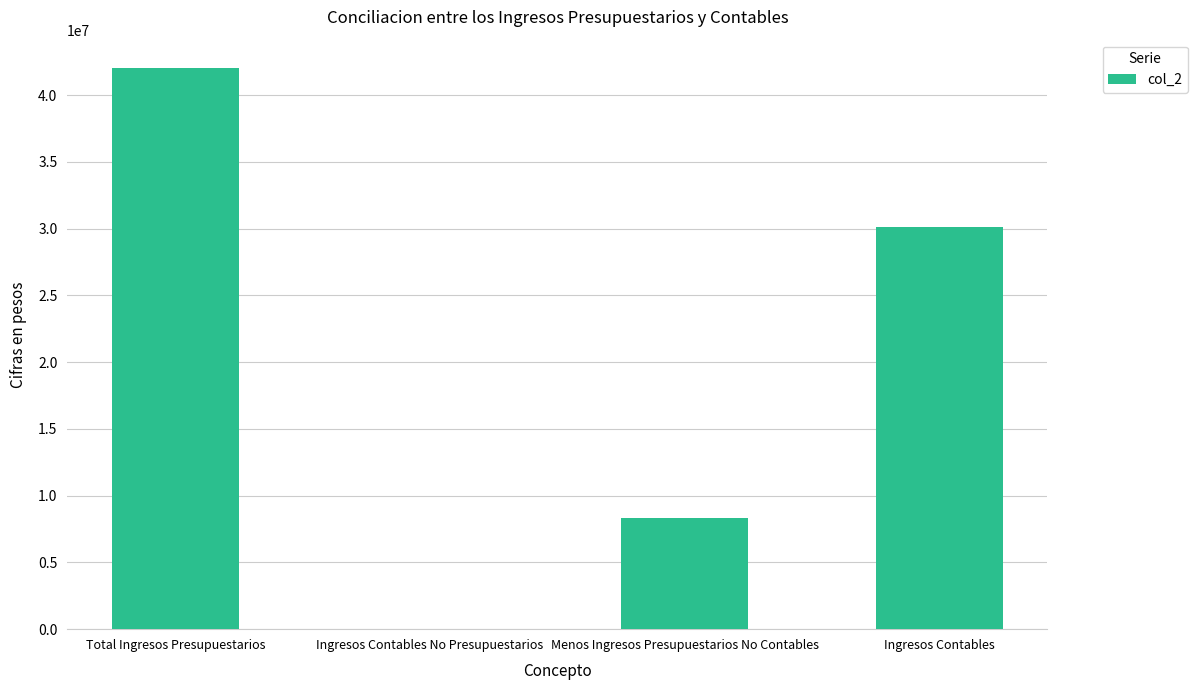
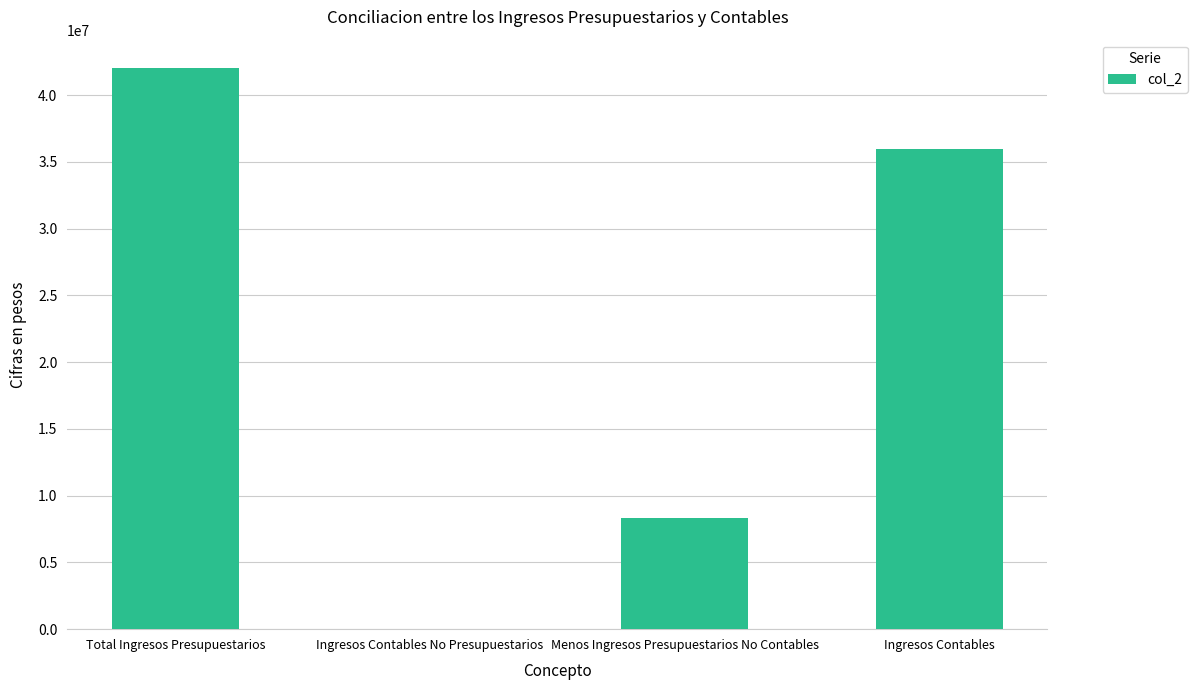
  {
    "Total Ingresos Presupuestarios": 42100000,
    "Ingresos Contables No Presupuestarios": 0,
    "Menos Ingresos Presupuestarios No Contables": 8300000,
-   "Ingresos Contables": 30100000
+   "Ingresos Contables": 36000000
  }
